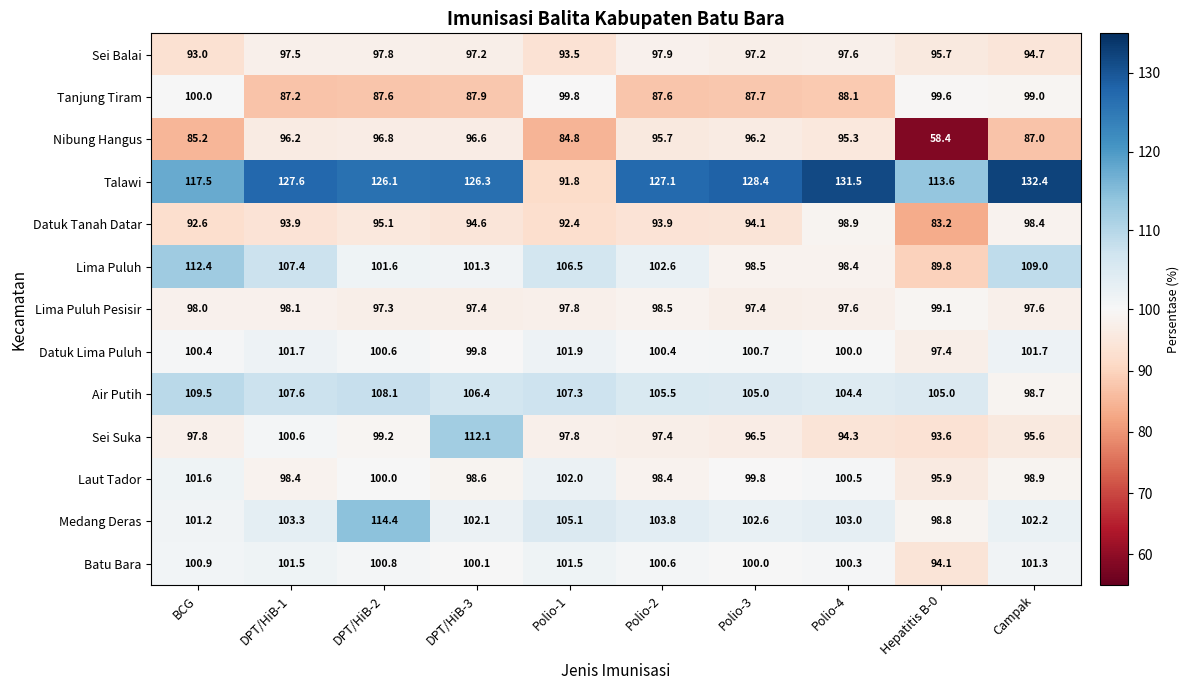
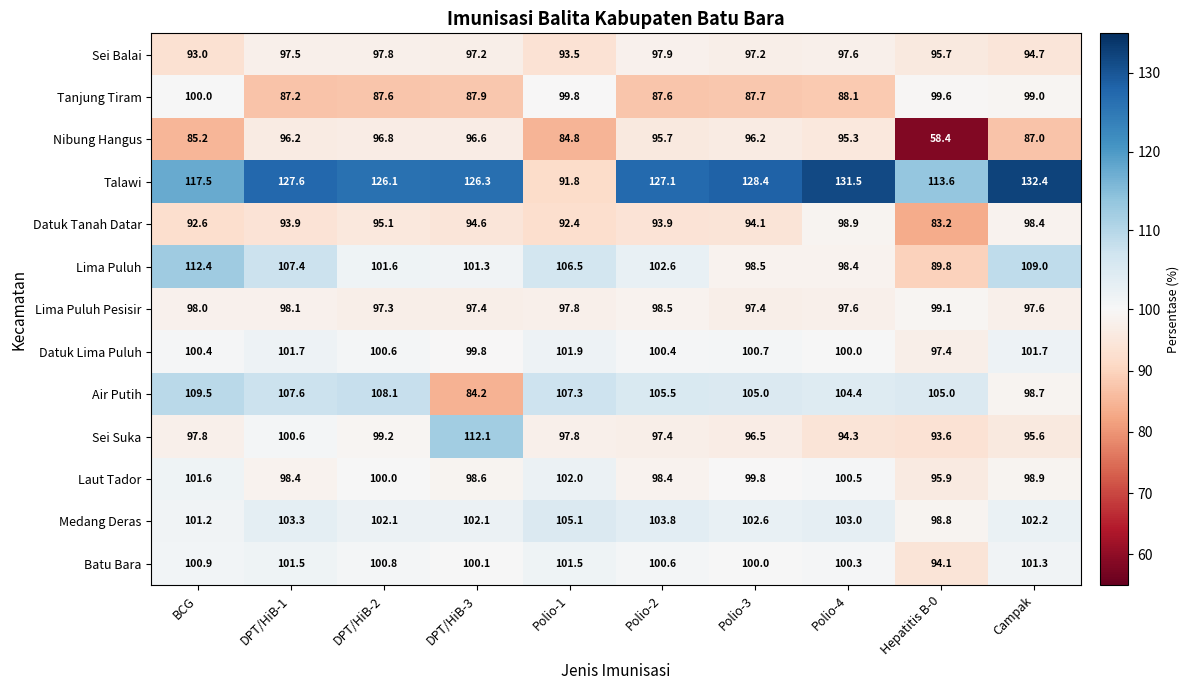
  {
    "Sei Balai": {
      "BCG": 93.0,
      "DPT/HiB-1": 97.5,
      "DPT/HiB-2": 97.8,
      "DPT/HiB-3": 97.2,
      "Polio-1": 93.5,
      "Polio-2": 97.9,
      "Polio-3": 97.2,
      "Polio-4": 97.6,
      "Hepatitis B-0": 95.7,
      "Campak": 94.7
    },
    "Tanjung Tiram": {
      "BCG": 100.0,
      "DPT/HiB-1": 87.2,
      "DPT/HiB-2": 87.6,
      "DPT/HiB-3": 87.9,
      "Polio-1": 99.8,
      "Polio-2": 87.6,
      "Polio-3": 87.7,
      "Polio-4": 88.1,
      "Hepatitis B-0": 99.6,
      "Campak": 99.0
    },
    "Nibung Hangus": {
      "BCG": 85.2,
      "DPT/HiB-1": 96.2,
      "DPT/HiB-2": 96.8,
      "DPT/HiB-3": 96.6,
      "Polio-1": 84.8,
      "Polio-2": 95.7,
      "Polio-3": 96.2,
      "Polio-4": 95.3,
      "Hepatitis B-0": 58.4,
      "Campak": 87.0
    },
    "Talawi": {
      "BCG": 117.5,
      "DPT/HiB-1": 127.6,
      "DPT/HiB-2": 126.1,
      "DPT/HiB-3": 126.3,
      "Polio-1": 91.8,
      "Polio-2": 127.1,
      "Polio-3": 128.4,
      "Polio-4": 131.5,
      "Hepatitis B-0": 113.6,
      "Campak": 132.4
    },
    "Datuk Tanah Datar": {
      "BCG": 92.6,
      "DPT/HiB-1": 93.9,
      "DPT/HiB-2": 95.1,
      "DPT/HiB-3": 94.6,
      "Polio-1": 92.4,
      "Polio-2": 93.9,
      "Polio-3": 94.1,
      "Polio-4": 98.9,
      "Hepatitis B-0": 83.2,
      "Campak": 98.4
    },
    "Lima Puluh": {
      "BCG": 112.4,
      "DPT/HiB-1": 107.4,
      "DPT/HiB-2": 101.6,
      "DPT/HiB-3": 101.3,
      "Polio-1": 106.5,
      "Polio-2": 102.6,
      "Polio-3": 98.5,
      "Polio-4": 98.4,
      "Hepatitis B-0": 89.8,
      "Campak": 109.0
    },
    "Lima Puluh Pesisir": {
      "BCG": 98.0,
      "DPT/HiB-1": 98.1,
      "DPT/HiB-2": 97.3,
      "DPT/HiB-3": 97.4,
      "Polio-1": 97.8,
      "Polio-2": 98.5,
      "Polio-3": 97.4,
      "Polio-4": 97.6,
      "Hepatitis B-0": 99.1,
      "Campak": 97.6
    },
    "Datuk Lima Puluh": {
      "BCG": 100.4,
      "DPT/HiB-1": 101.7,
      "DPT/HiB-2": 100.6,
      "DPT/HiB-3": 99.8,
      "Polio-1": 101.9,
      "Polio-2": 100.4,
      "Polio-3": 100.7,
      "Polio-4": 100.0,
      "Hepatitis B-0": 97.4,
      "Campak": 101.7
    },
    "Air Putih": {
      "BCG": 109.5,
      "DPT/HiB-1": 107.6,
      "DPT/HiB-2": 108.1,
-     "DPT/HiB-3": 106.4,
+     "DPT/HiB-3": 84.2,
      "Polio-1": 107.3,
      "Polio-2": 105.5,
      "Polio-3": 105.0,
      "Polio-4": 104.4,
      "Hepatitis B-0": 105.0,
      "Campak": 98.7
    },
    "Sei Suka": {
      "BCG": 97.8,
      "DPT/HiB-1": 100.6,
      "DPT/HiB-2": 99.2,
      "DPT/HiB-3": 112.1,
      "Polio-1": 97.8,
      "Polio-2": 97.4,
      "Polio-3": 96.5,
      "Polio-4": 94.3,
      "Hepatitis B-0": 93.6,
      "Campak": 95.6
    },
    "Laut Tador": {
      "BCG": 101.6,
      "DPT/HiB-1": 98.4,
      "DPT/HiB-2": 100.0,
      "DPT/HiB-3": 98.6,
      "Polio-1": 102.0,
      "Polio-2": 98.4,
      "Polio-3": 99.8,
      "Polio-4": 100.5,
      "Hepatitis B-0": 95.9,
      "Campak": 98.9
    },
    "Medang Deras": {
      "BCG": 101.2,
      "DPT/HiB-1": 103.3,
-     "DPT/HiB-2": 114.4,
+     "DPT/HiB-2": 102.1,
      "DPT/HiB-3": 102.1,
      "Polio-1": 105.1,
      "Polio-2": 103.8,
      "Polio-3": 102.6,
      "Polio-4": 103.0,
      "Hepatitis B-0": 98.8,
      "Campak": 102.2
    },
    "Batu Bara": {
      "BCG": 100.9,
      "DPT/HiB-1": 101.5,
      "DPT/HiB-2": 100.8,
      "DPT/HiB-3": 100.1,
      "Polio-1": 101.5,
      "Polio-2": 100.6,
      "Polio-3": 100.0,
      "Polio-4": 100.3,
      "Hepatitis B-0": 94.1,
      "Campak": 101.3
    }
  }
